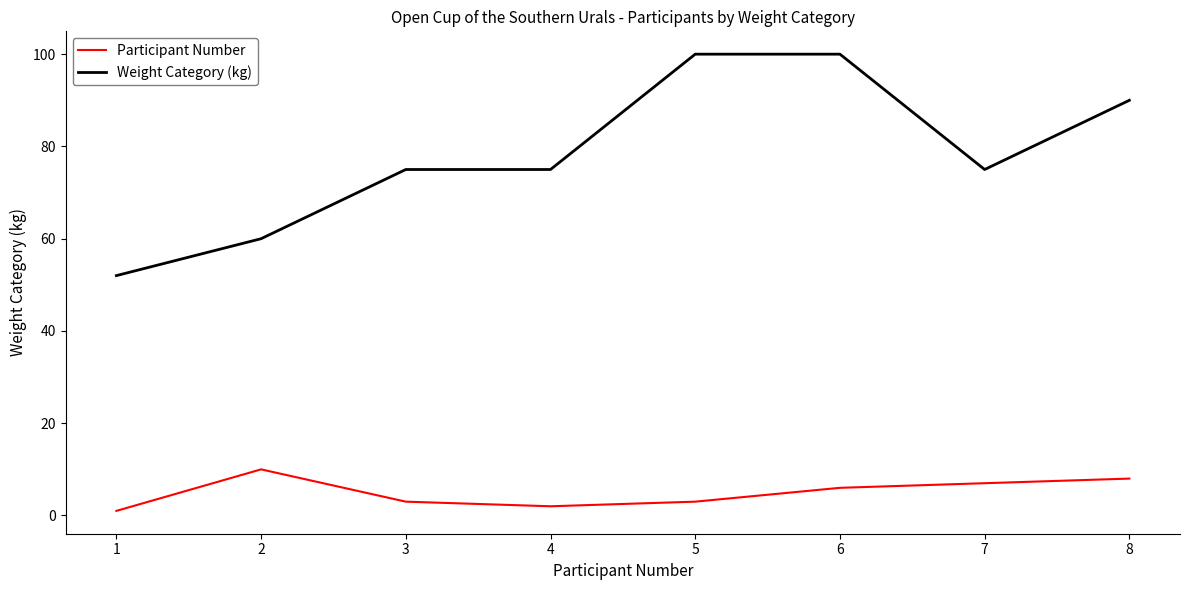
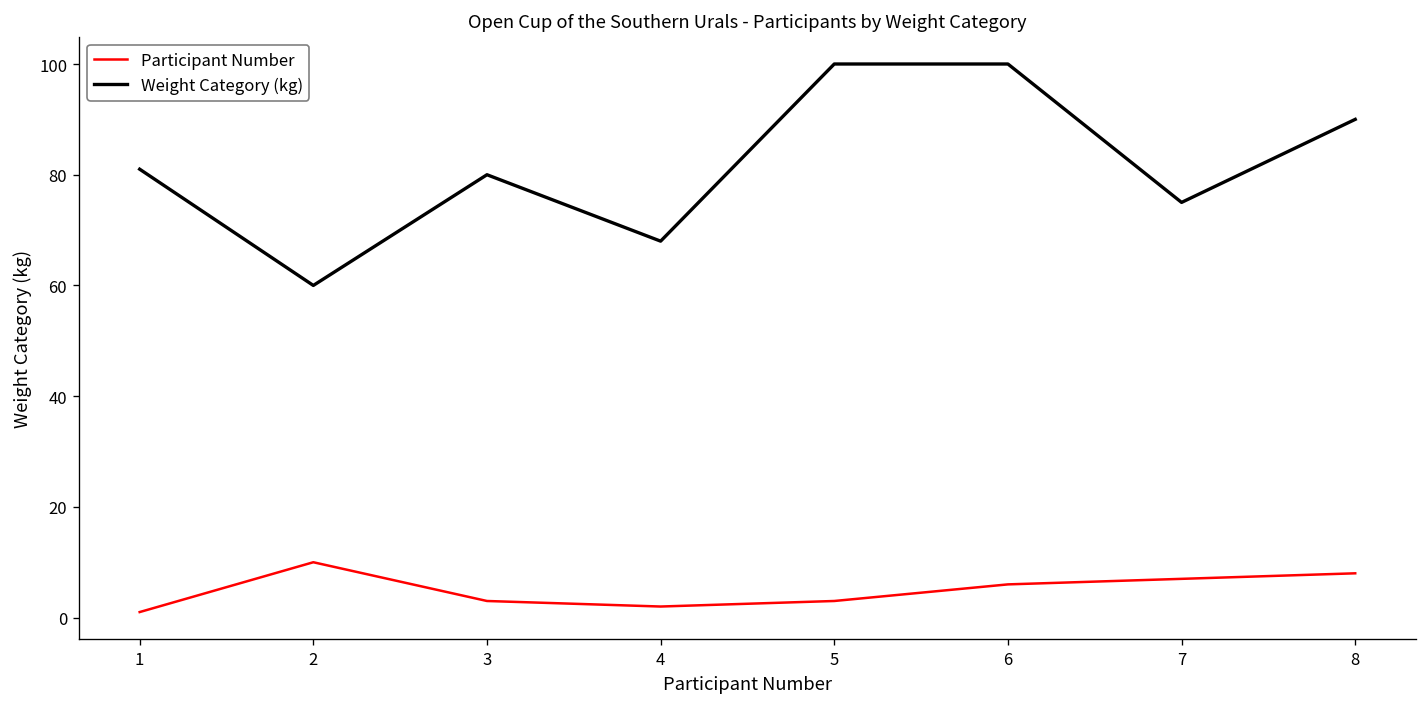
  {
    "Participant Number": {
      "1": 1,
      "2": 10,
      "3": 3,
      "4": 2,
      "5": 3,
      "6": 6,
      "7": 7,
      "8": 8
    },
    "Weight Category (kg)": {
-     "1": 52,
+     "1": 81,
      "2": 60,
-     "3": 75,
-     "4": 75,
+     "3": 80,
+     "4": 68,
      "5": 100,
      "6": 100,
      "7": 75,
      "8": 90
    }
  }
